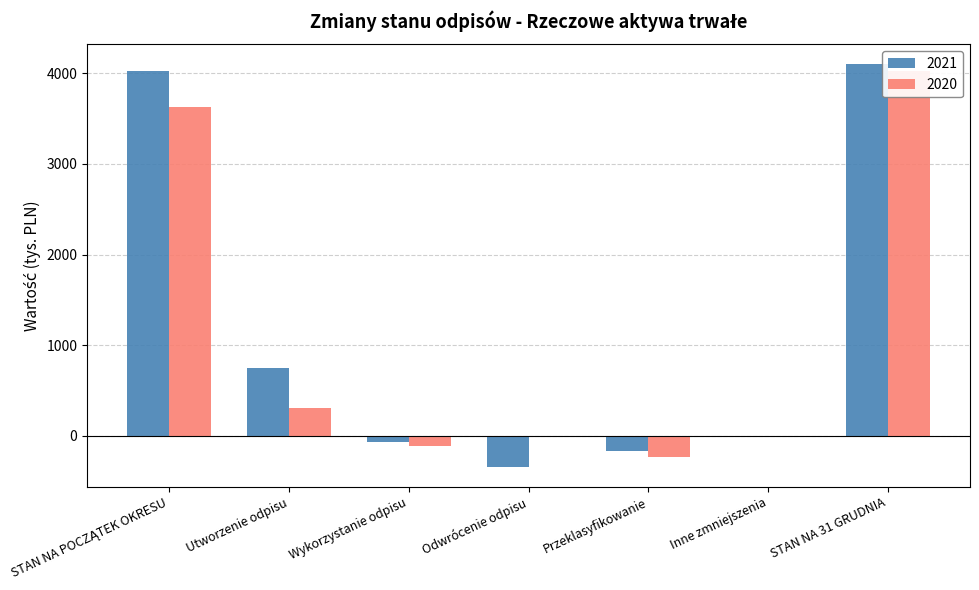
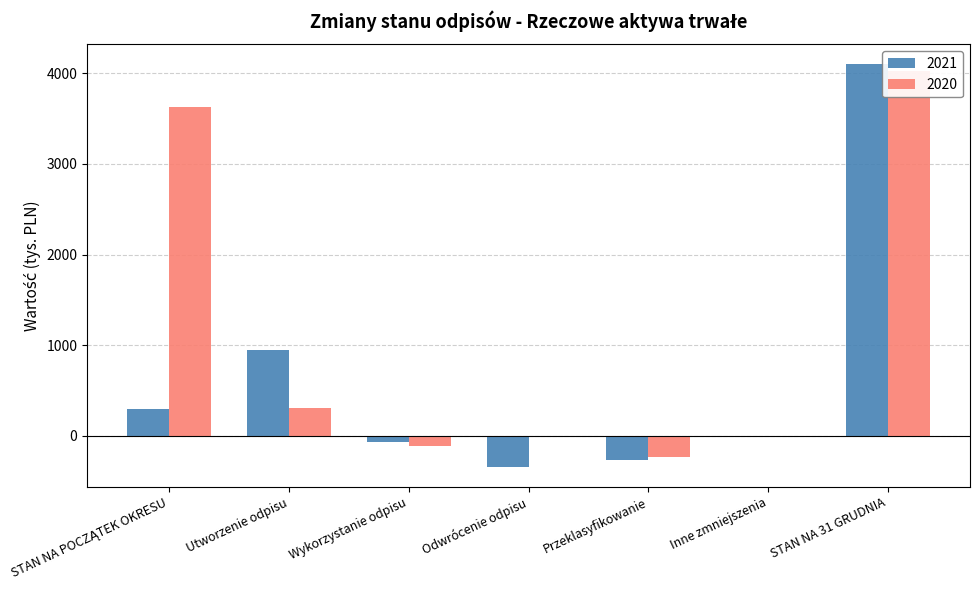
  {
    "2021": {
-     "STAN NA POCZĄTEK OKRESU": 4000,
-     "Utworzenie odpisu": 700,
+     "STAN NA POCZĄTEK OKRESU": 300,
+     "Utworzenie odpisu": 1000,
      "Wykorzystanie odpisu": -100,
      "Odwrócenie odpisu": -300,
-     "Przeklasyfikowanie": -200,
+     "Przeklasyfikowanie": -300,
      "STAN NA 31 GRUDNIA": 4100
    },
    "2020": {
      "STAN NA POCZĄTEK OKRESU": 3600,
      "Utworzenie odpisu": 300,
      "Wykorzystanie odpisu": -100,
      "Przeklasyfikowanie": -200
    }
  }
